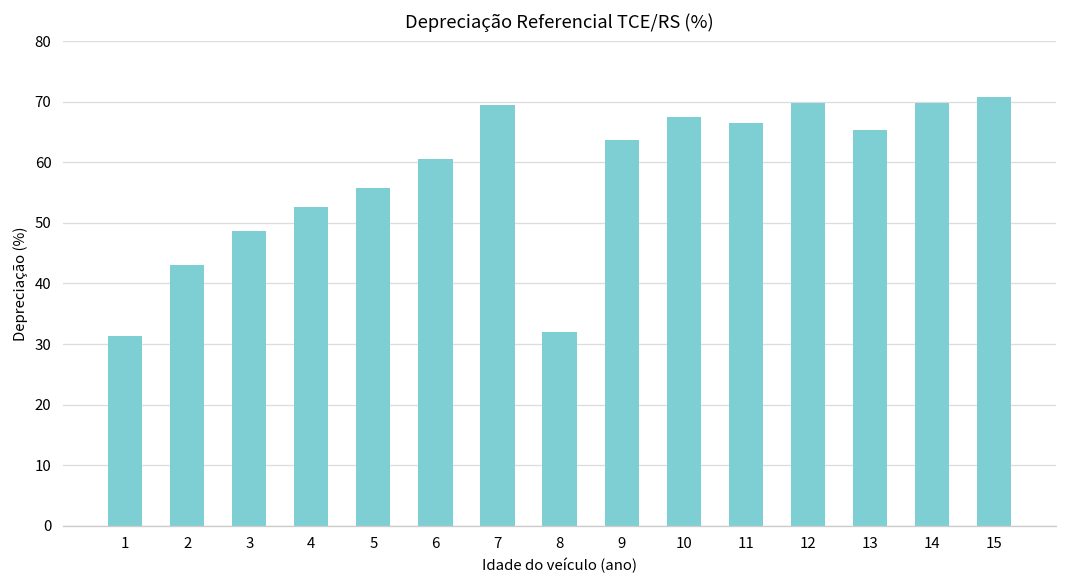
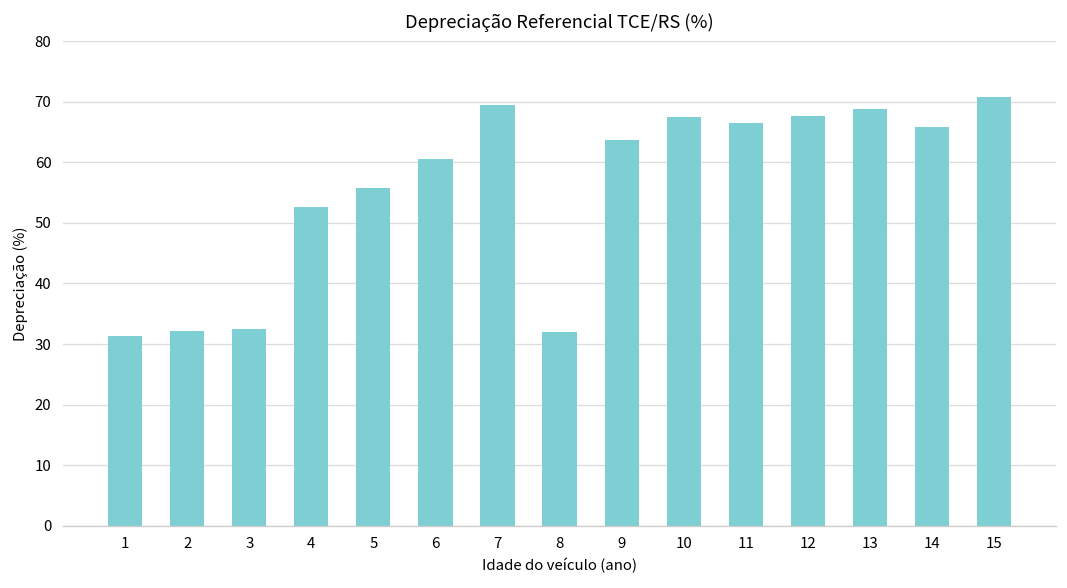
  {
    "1": 31,
-   "2": 43,
-   "3": 49,
+   "2": 32,
+   "3": 33,
    "4": 53,
    "5": 56,
    "6": 60,
    "7": 70,
    "8": 32,
    "9": 64,
    "10": 67,
    "11": 66,
-   "12": 70,
-   "13": 65,
-   "14": 70,
+   "12": 68,
+   "13": 69,
+   "14": 66,
    "15": 71
  }
